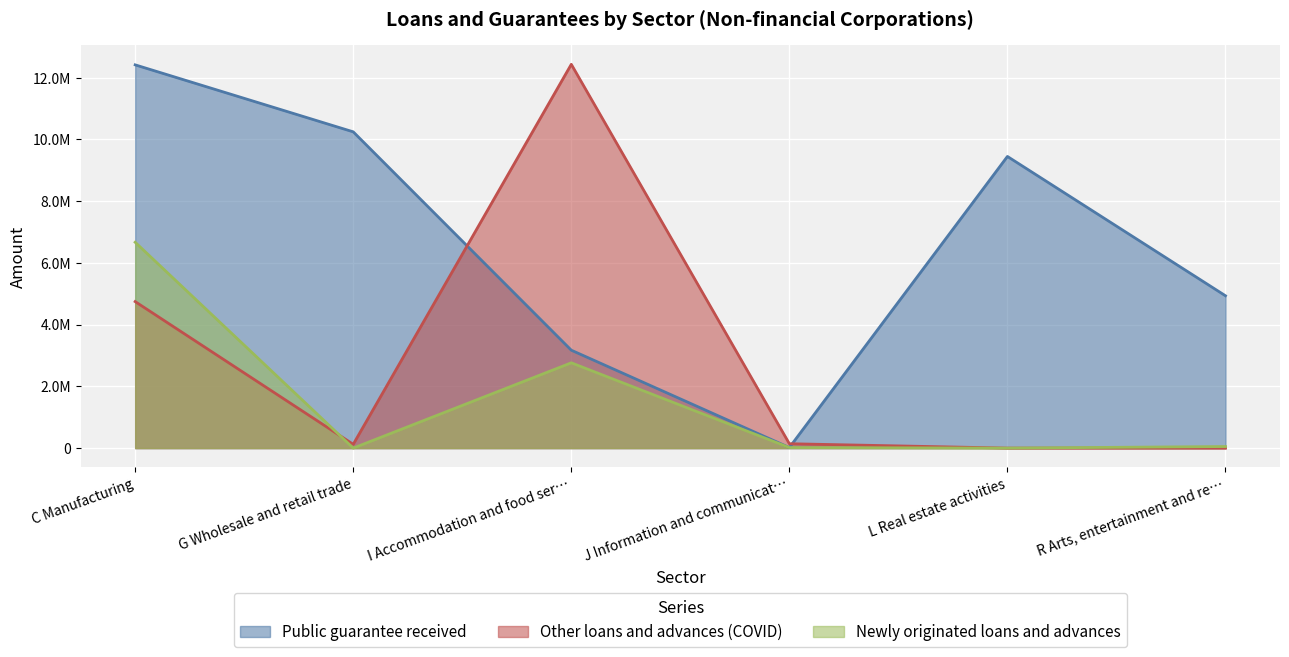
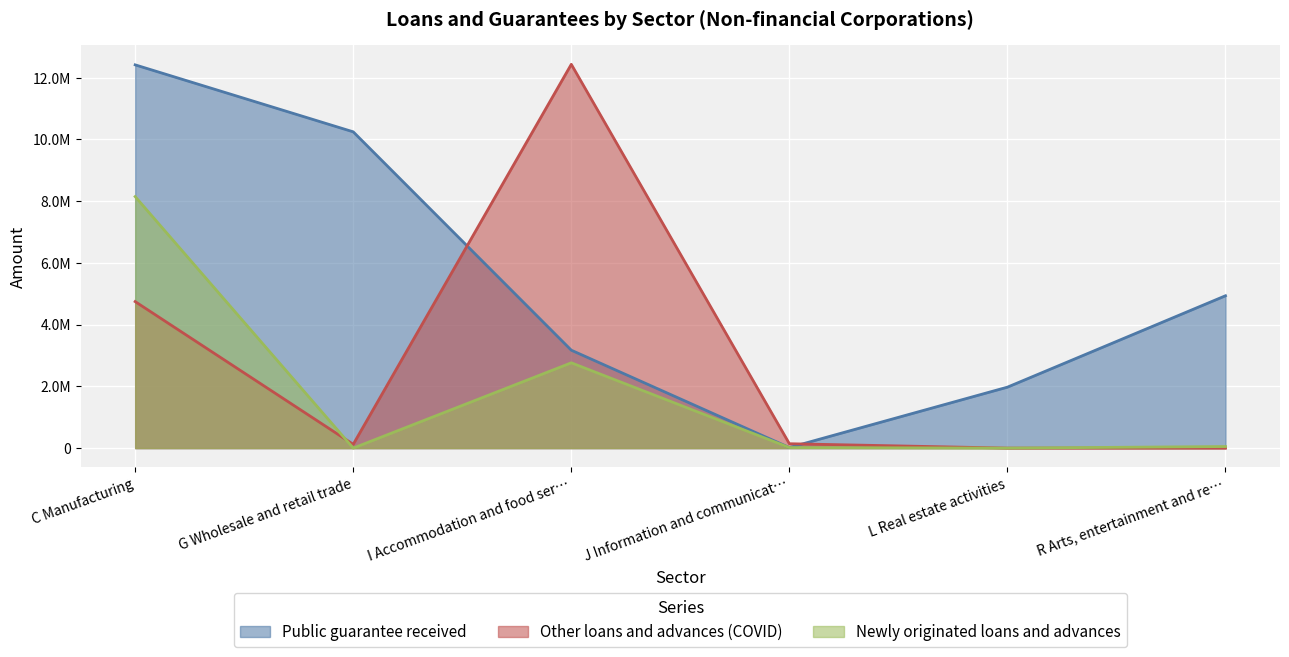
  {
    "Public guarantee received": {
      "C Manufacturing": 12400000,
      "G Wholesale and retail trade": 10200000,
      "I Accommodation and food ser…": 3200000,
-     "L Real estate activities": 9400000,
+     "L Real estate activities": 2000000,
      "R Arts, entertainment and re…": 4900000
    },
    "Other loans and advances (COVID)": {
      "C Manufacturing": 4700000,
      "G Wholesale and retail trade": 100000,
      "I Accommodation and food ser…": 12400000,
      "J Information and communicat…": 100000
    },
    "Newly originated loans and advances": {
-     "C Manufacturing": 6700000,
+     "C Manufacturing": 8100000,
      "G Wholesale and retail trade": 0,
      "I Accommodation and food ser…": 2800000
    }
  }
